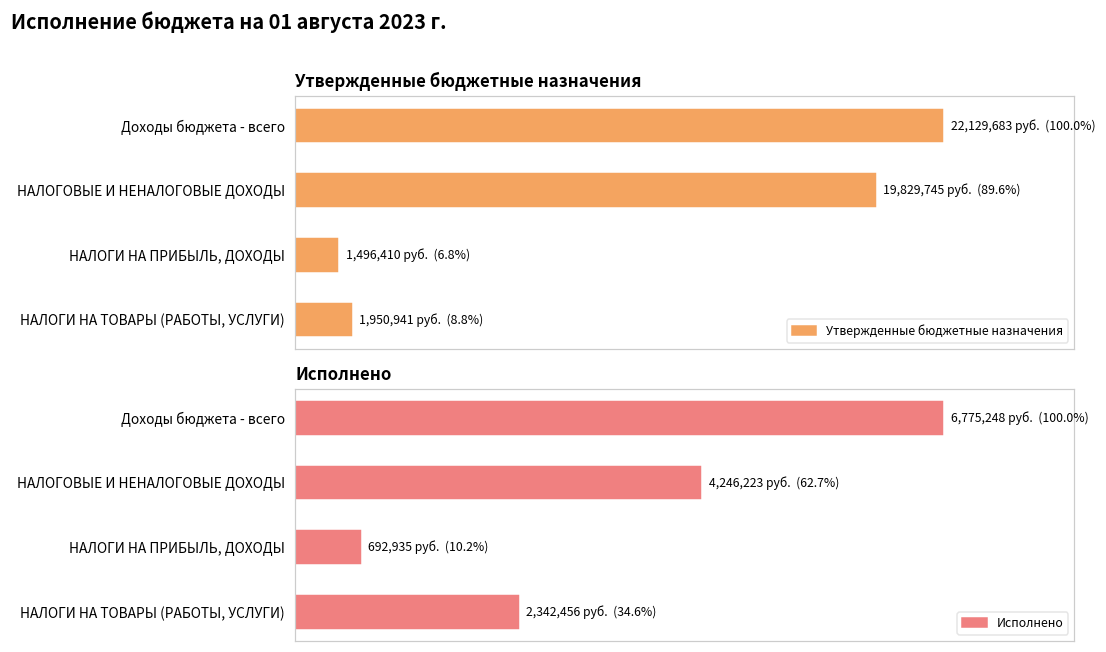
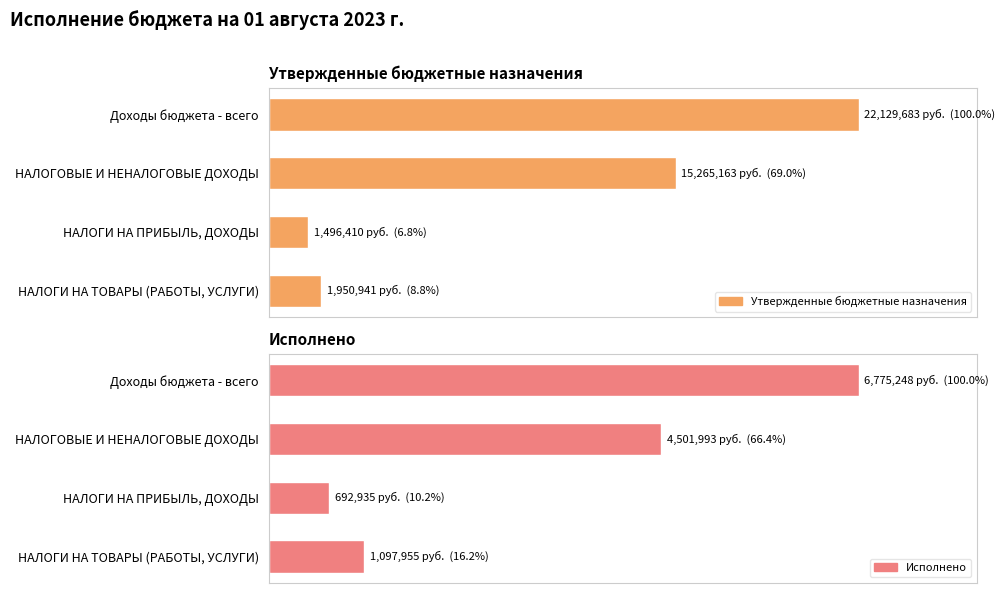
  {
    "Утвержденные бюджетные назначения": {
      "Доходы бюджета - всего": "(100.0%)",
-     "НАЛОГОВЫЕ И НЕНАЛОГОВЫЕ ДОХОДЫ": "19,829,745 руб. (89.6%)",
+     "НАЛОГОВЫЕ И НЕНАЛОГОВЫЕ ДОХОДЫ": "15,265,163 руб. (69.0%)",
      "НАЛОГИ НА ПРИБЫЛЬ, ДОХОДЫ": "(6.8%)",
      "НАЛОГИ НА ТОВАРЫ (РАБОТЫ, УСЛУГИ)": "(8.8%)"
    },
    "Исполнено": {
      "Доходы бюджета - всего": "(100.0%)",
-     "НАЛОГОВЫЕ И НЕНАЛОГОВЫЕ ДОХОДЫ": "4,246,223 руб. (62.7%)",
+     "НАЛОГОВЫЕ И НЕНАЛОГОВЫЕ ДОХОДЫ": "4,501,993 руб. (66.4%)",
      "НАЛОГИ НА ПРИБЫЛЬ, ДОХОДЫ": "(10.2%)",
-     "НАЛОГИ НА ТОВАРЫ (РАБОТЫ, УСЛУГИ)": "2,342,456 руб. (34.6%)"
+     "НАЛОГИ НА ТОВАРЫ (РАБОТЫ, УСЛУГИ)": "1,097,955 руб. (16.2%)"
    }
  }
